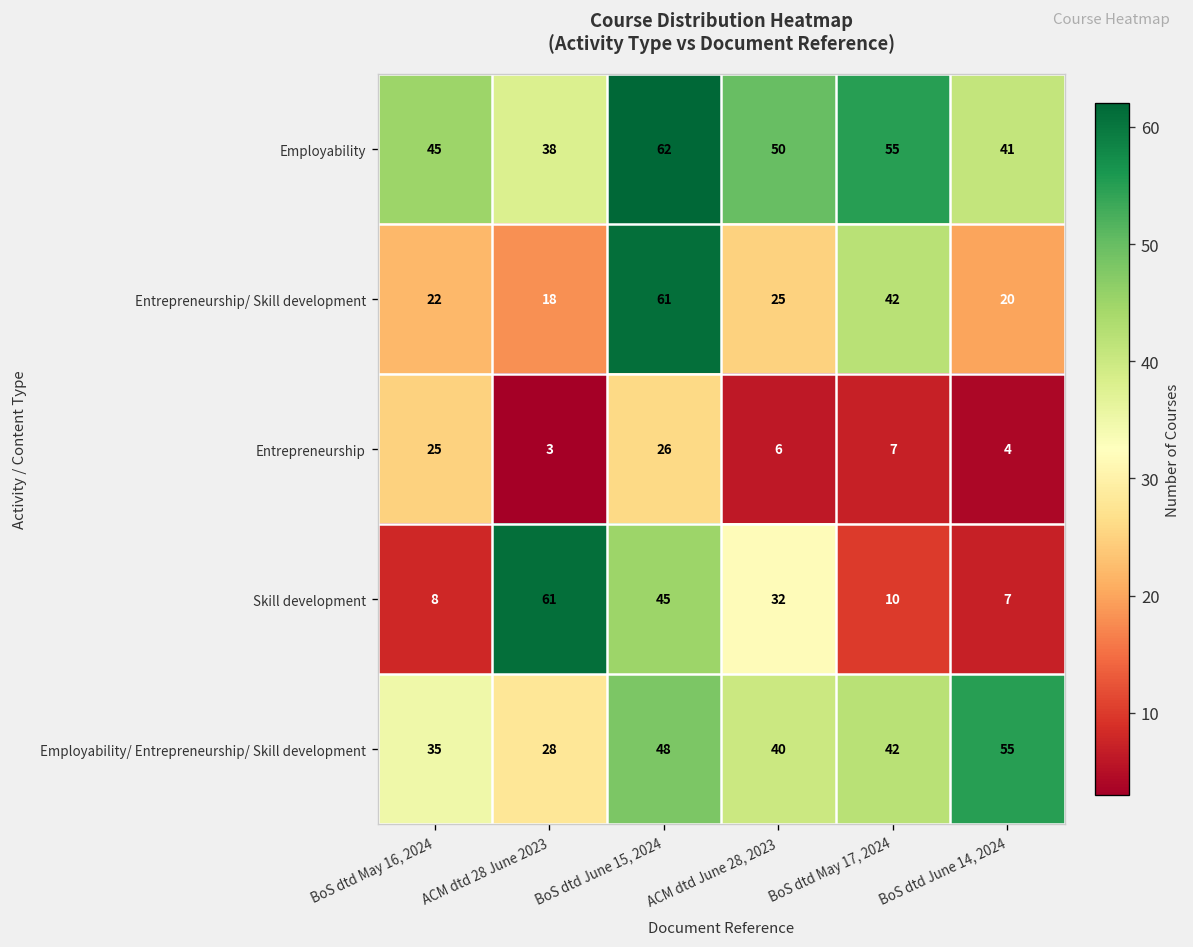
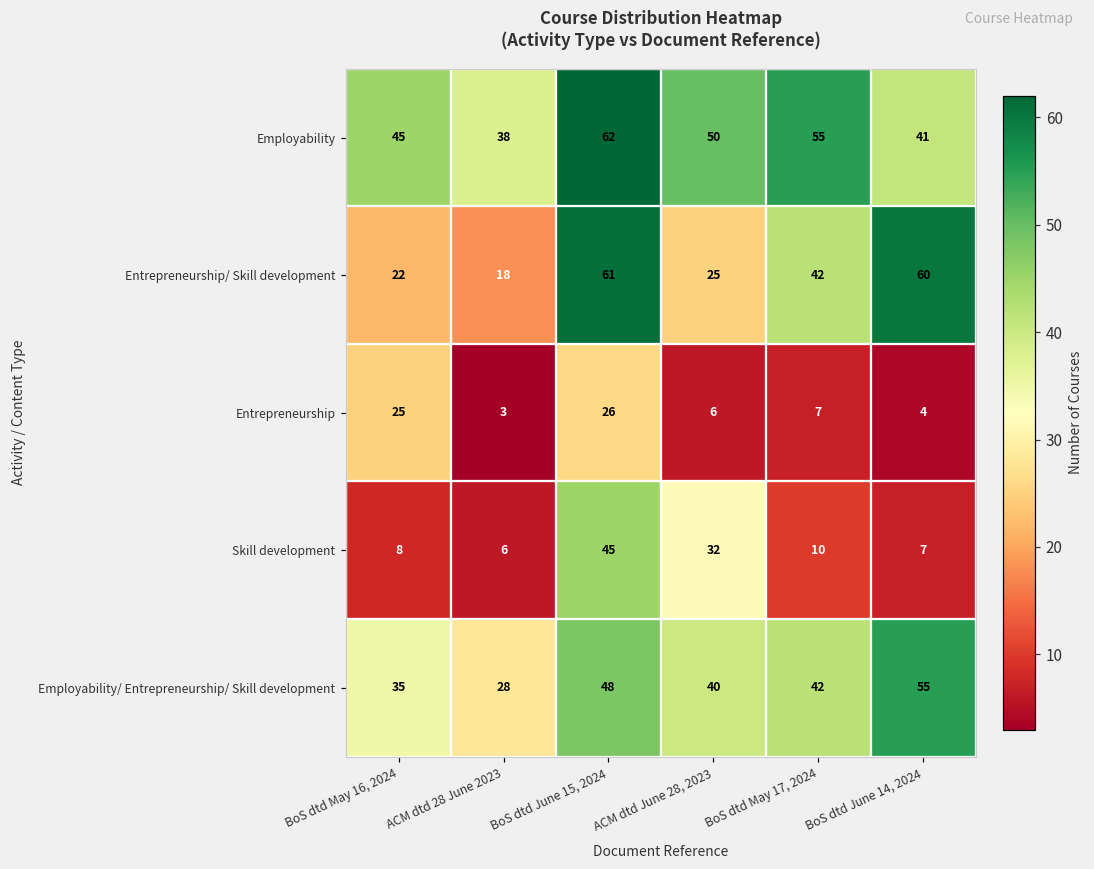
  {
    "Employability": {
      "BoS dtd May 16, 2024": 45,
      "ACM dtd 28 June 2023": 38,
      "BoS dtd June 15, 2024": 62,
      "ACM dtd June 28, 2023": 50,
      "BoS dtd May 17, 2024": 55,
      "BoS dtd June 14, 2024": 41
    },
    "Entrepreneurship/ Skill development": {
      "BoS dtd May 16, 2024": 22,
      "ACM dtd 28 June 2023": 18,
      "BoS dtd June 15, 2024": 61,
      "ACM dtd June 28, 2023": 25,
      "BoS dtd May 17, 2024": 42,
-     "BoS dtd June 14, 2024": 20
+     "BoS dtd June 14, 2024": 60
    },
    "Entrepreneurship": {
      "BoS dtd May 16, 2024": 25,
      "ACM dtd 28 June 2023": 3,
      "BoS dtd June 15, 2024": 26,
      "ACM dtd June 28, 2023": 6,
      "BoS dtd May 17, 2024": 7,
      "BoS dtd June 14, 2024": 4
    },
    "Skill development": {
      "BoS dtd May 16, 2024": 8,
-     "ACM dtd 28 June 2023": 61,
+     "ACM dtd 28 June 2023": 6,
      "BoS dtd June 15, 2024": 45,
      "ACM dtd June 28, 2023": 32,
      "BoS dtd May 17, 2024": 10,
      "BoS dtd June 14, 2024": 7
    },
    "Employability/ Entrepreneurship/ Skill development": {
      "BoS dtd May 16, 2024": 35,
      "ACM dtd 28 June 2023": 28,
      "BoS dtd June 15, 2024": 48,
      "ACM dtd June 28, 2023": 40,
      "BoS dtd May 17, 2024": 42,
      "BoS dtd June 14, 2024": 55
    }
  }
